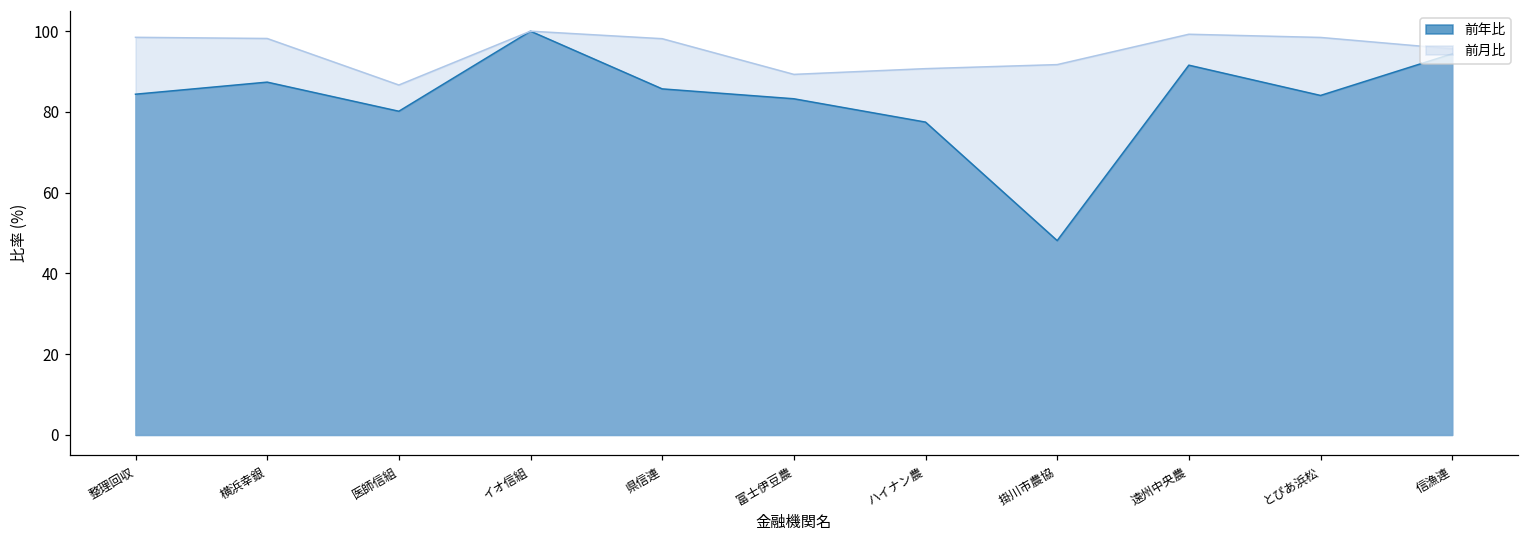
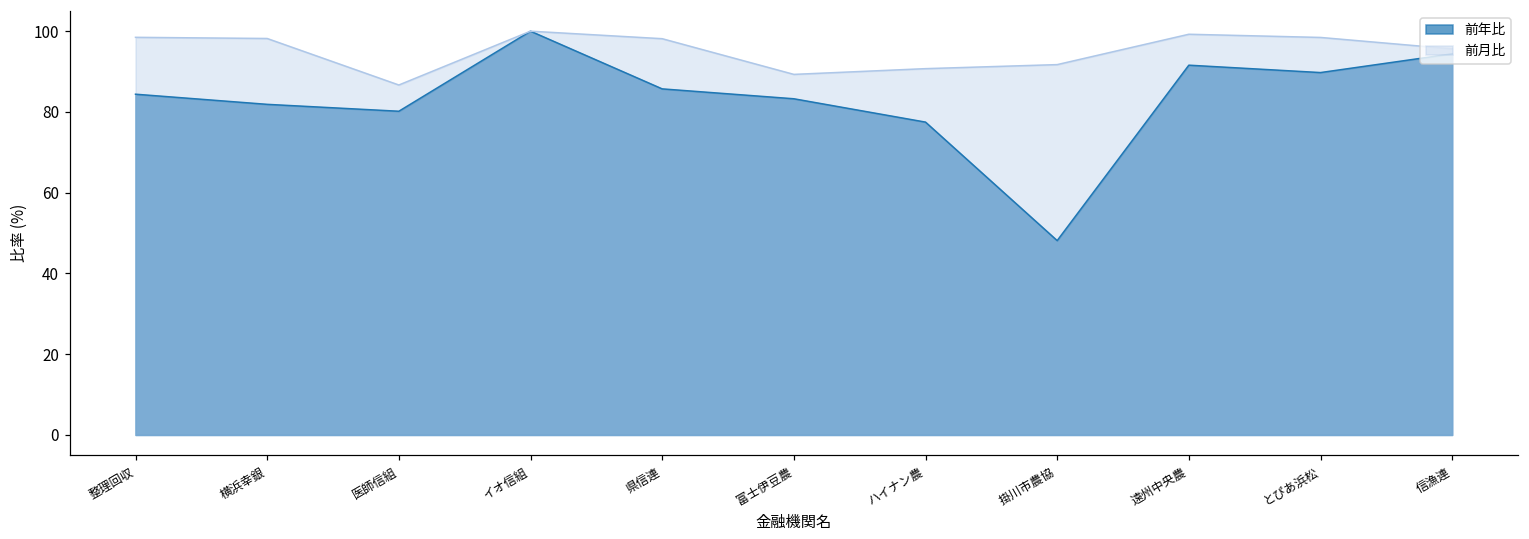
  {
    "前年比": {
      "整理回収": 84,
-     "横浜幸銀": 87,
+     "横浜幸銀": 82,
      "医師信組": 80,
      "県信連": 86,
      "富士伊豆農": 83,
      "ハイナン農": 77,
      "掛川市農協": 48,
      "遠州中央農": 92,
-     "とぴあ浜松": 84
+     "とぴあ浜松": 90
    },
    "前月比": {
      "整理回収": 98,
      "横浜幸銀": 98,
      "医師信組": 87,
      "県信連": 98,
      "富士伊豆農": 89,
      "ハイナン農": 91,
      "掛川市農協": 92,
      "遠州中央農": 99,
      "とぴあ浜松": 98
    }
  }
